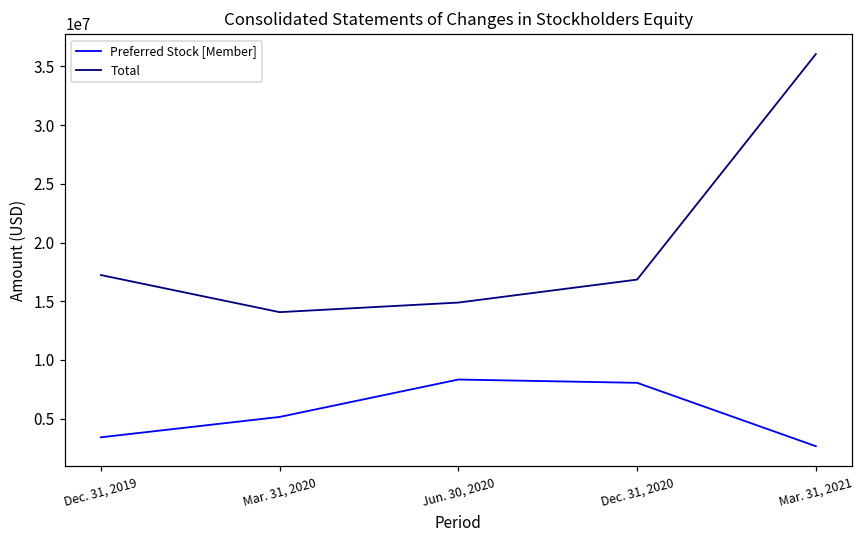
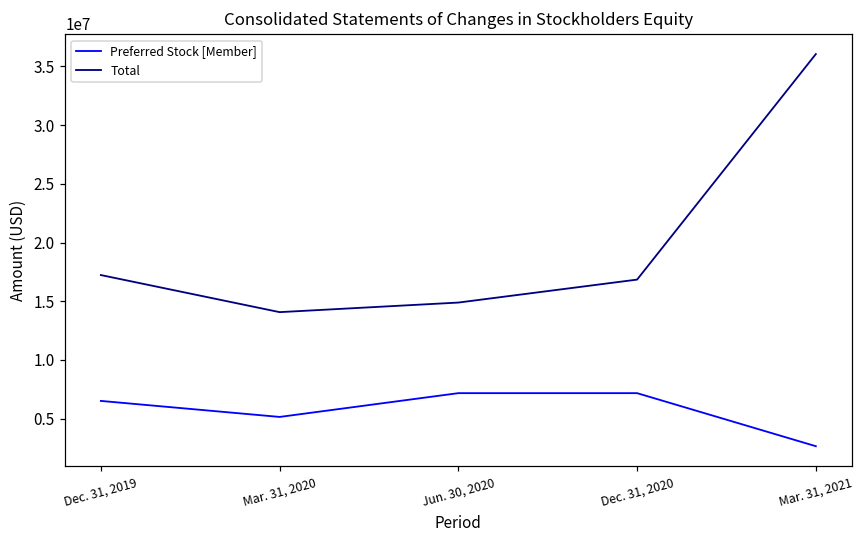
  {
    "Preferred Stock [Member]": {
-     "Dec. 31, 2019": 3400000,
+     "Dec. 31, 2019": 6500000,
      "Mar. 31, 2020": 5100000,
-     "Jun. 30, 2020": 8300000,
-     "Dec. 31, 2020": 8100000,
+     "Jun. 30, 2020": 7200000,
+     "Dec. 31, 2020": 7200000,
      "Mar. 31, 2021": 2700000
    },
    "Total": {
      "Dec. 31, 2019": 17200000,
      "Mar. 31, 2020": 14100000,
      "Jun. 30, 2020": 14900000,
      "Dec. 31, 2020": 16800000,
      "Mar. 31, 2021": 36100000
    }
  }
